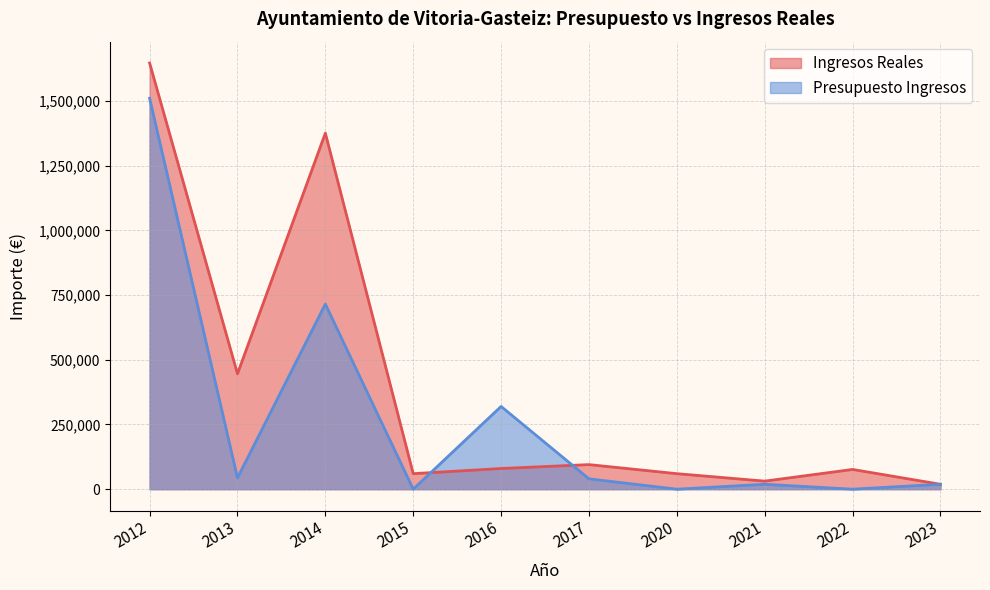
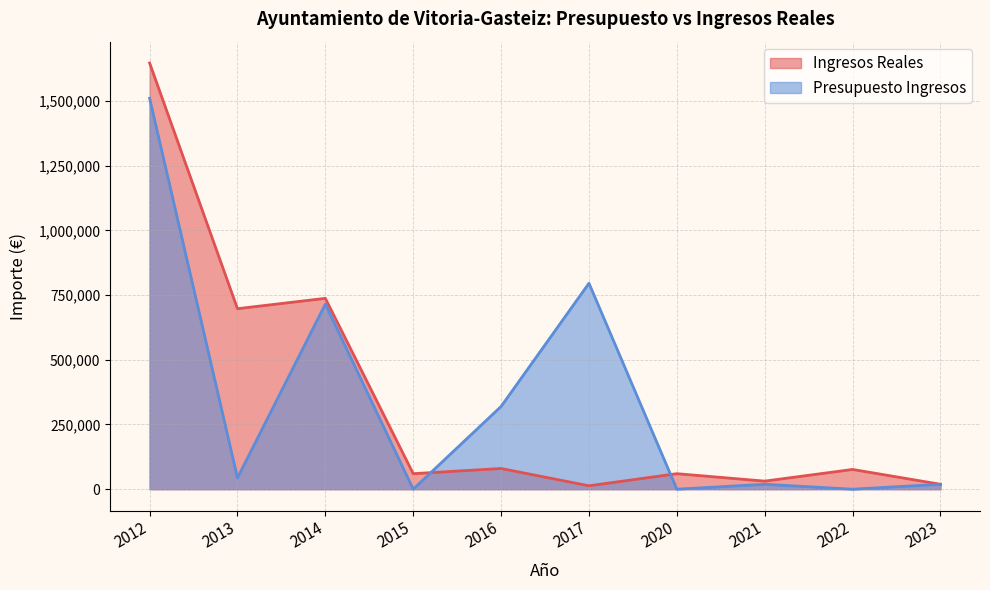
  {
    "Ingresos Reales": {
      "2012": "1,650,000",
-     "2013": "450,000",
-     "2014": "1,380,000",
+     "2013": "700,000",
+     "2014": "740,000",
      "2015": "60,000",
      "2016": "80,000",
-     "2017": "100,000",
+     "2017": "10,000",
      "2020": "60,000",
      "2021": "30,000",
      "2022": "80,000"
    },
    "Presupuesto Ingresos": {
      "2012": "1,510,000",
      "2013": "40,000",
      "2014": "720,000",
      "2015": "0",
      "2016": "320,000",
-     "2017": "40,000",
+     "2017": "800,000",
      "2020": "0",
      "2021": "20,000",
      "2022": "0"
    }
  }
